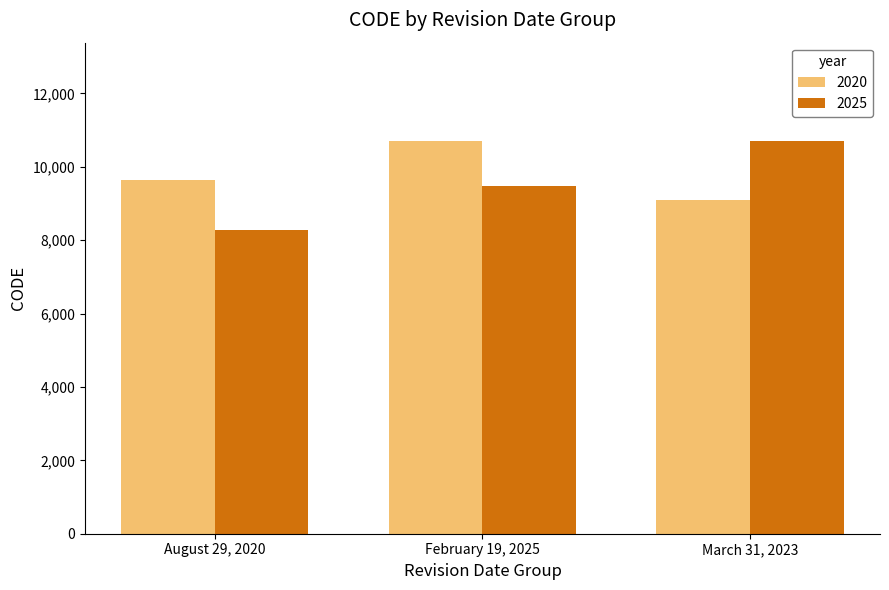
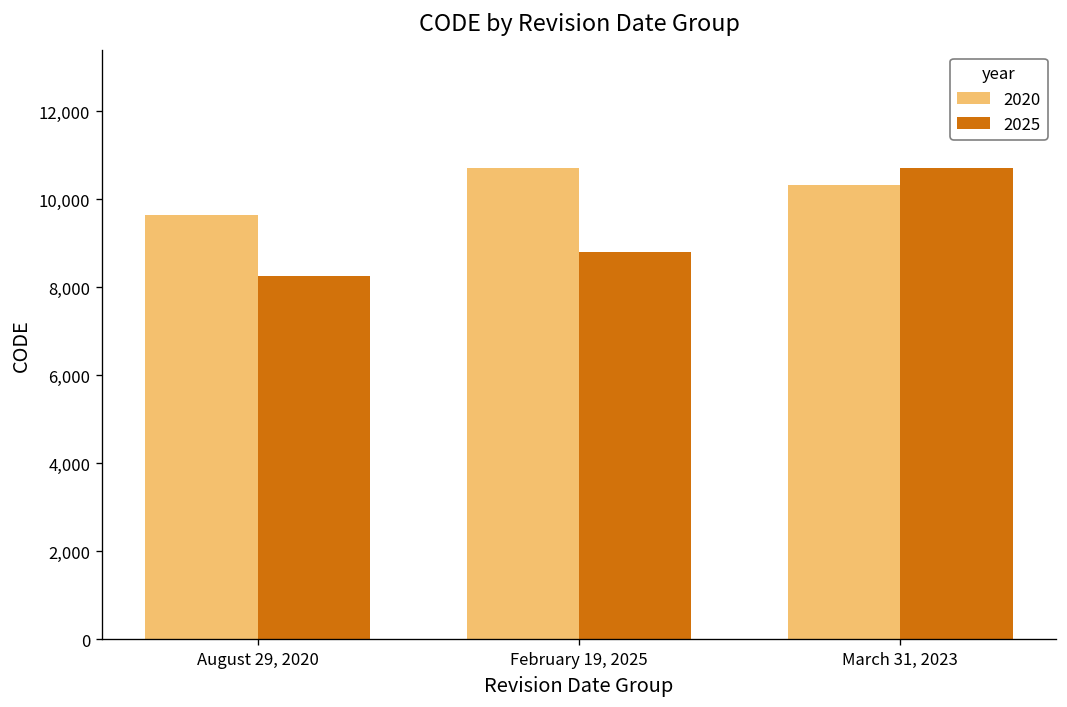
  {
    "2020": {
      "August 29, 2020": "9,600",
      "February 19, 2025": "10,700",
-     "March 31, 2023": "9,100"
+     "March 31, 2023": "10,300"
    },
    "2025": {
      "August 29, 2020": "8,300",
-     "February 19, 2025": "9,500",
+     "February 19, 2025": "8,800",
      "March 31, 2023": "10,700"
    }
  }
